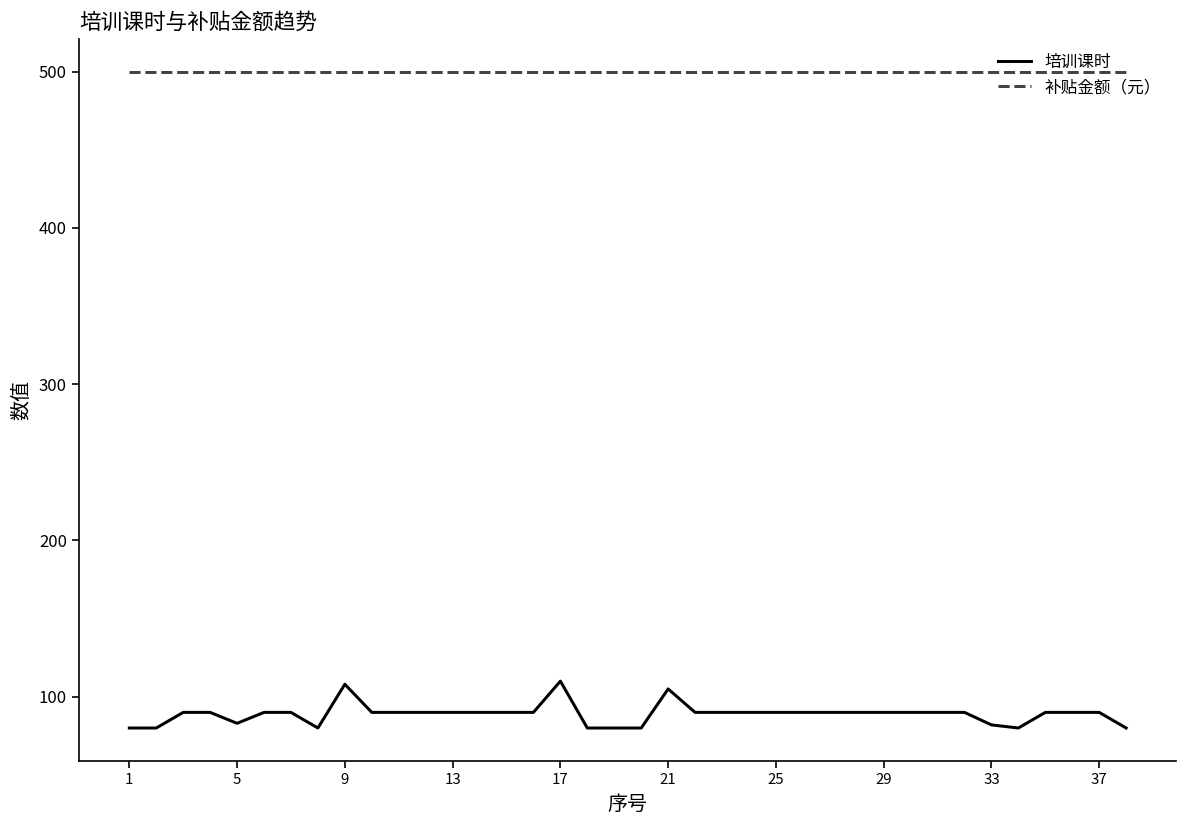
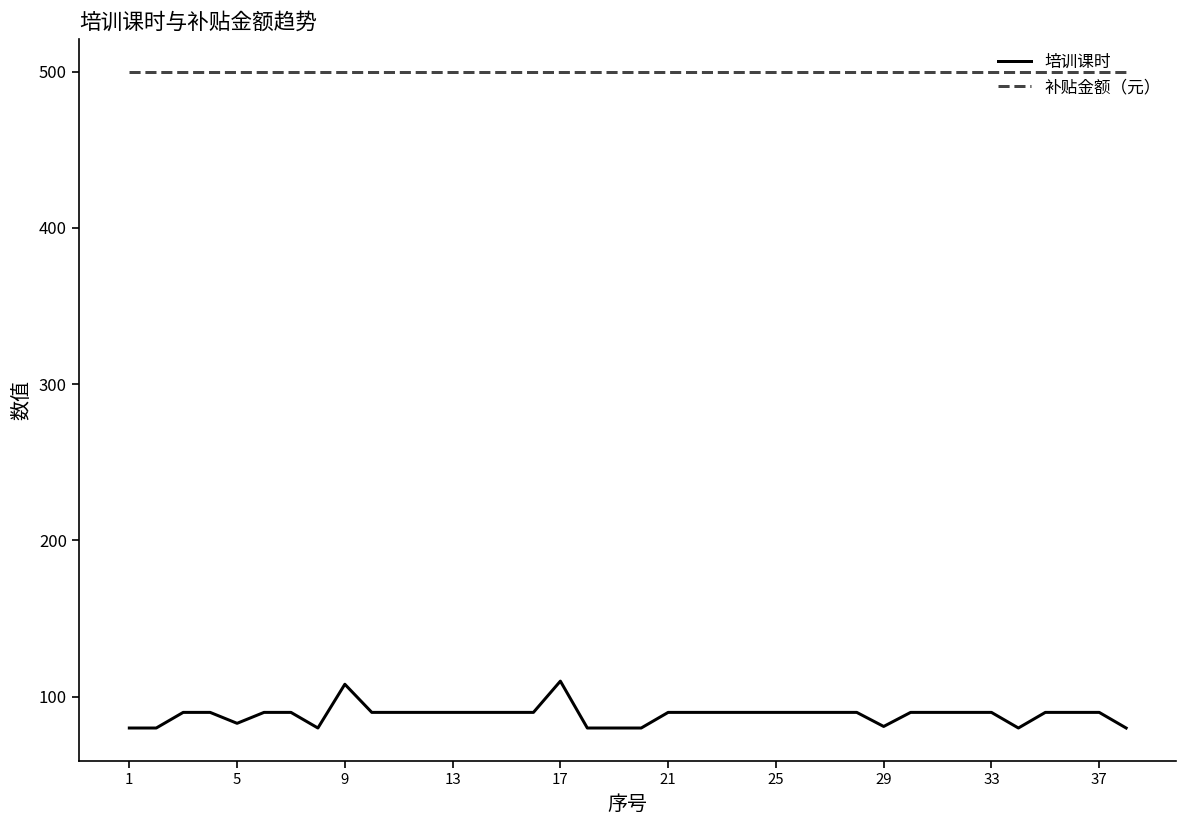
  {
    "培训课时": {
      "1": 80,
      "5": 83,
      "9": 108,
      "13": 90,
      "17": 110,
-     "21": 105,
+     "21": 90,
      "25": 90,
-     "29": 90,
-     "33": 82,
+     "29": 81,
+     "33": 90,
      "37": 90
    },
    "补贴金额（元）": {
      "1": 500,
      "5": 500,
      "9": 500,
      "13": 500,
      "17": 500,
      "21": 500,
      "25": 500,
      "29": 500,
      "33": 500,
      "37": 500
    }
  }
